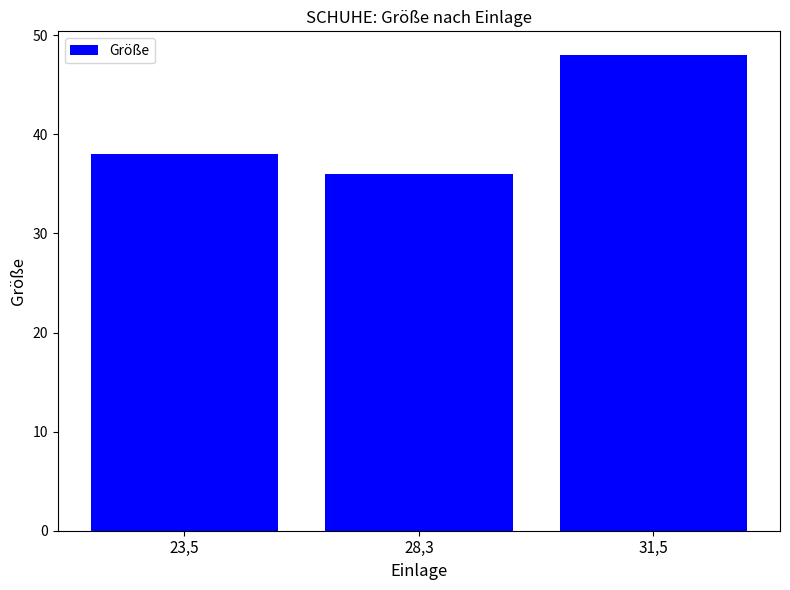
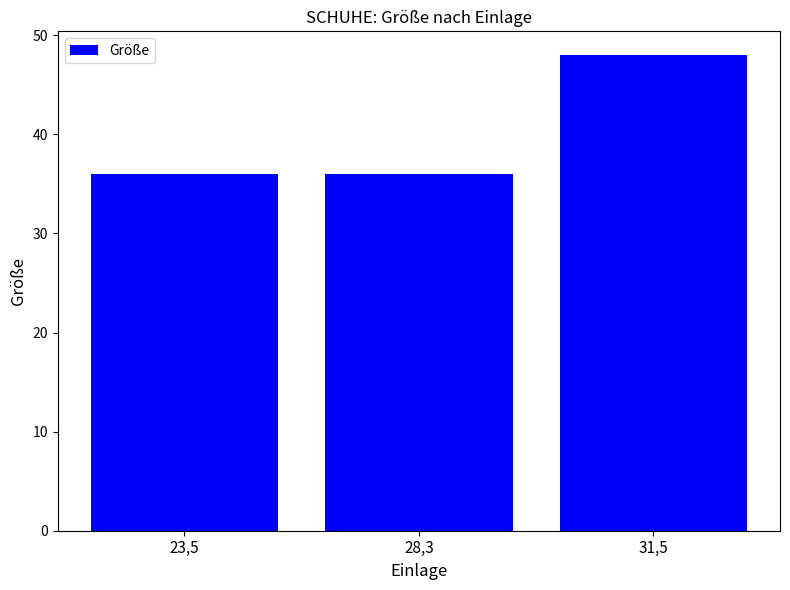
  {
-   "23,5": 38,
+   "23,5": 36,
    "28,3": 36,
    "31,5": 48
  }
